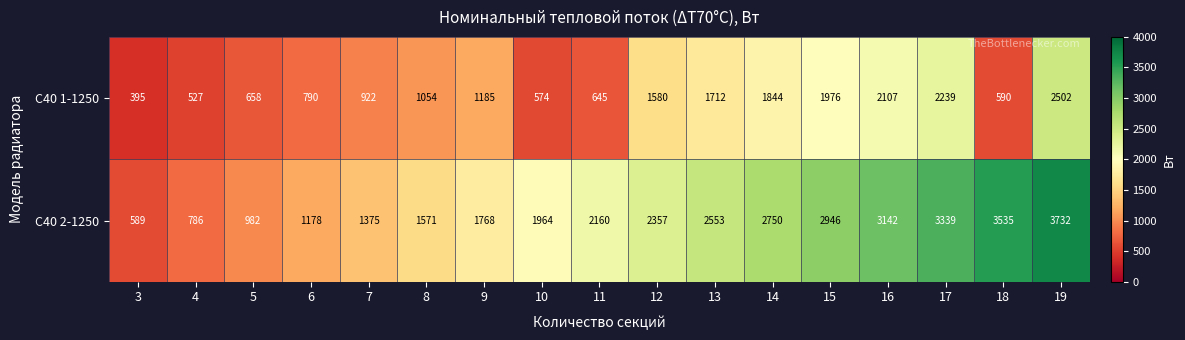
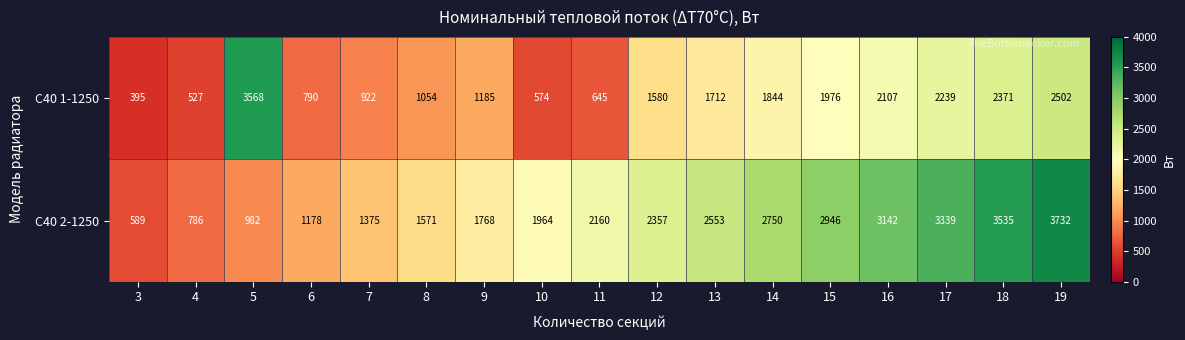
  {
    "С40 1-1250": {
      "3": 395,
      "4": 527,
-     "5": 658,
+     "5": 3568,
      "6": 790,
      "7": 922,
      "8": 1054,
      "9": 1185,
      "10": 574,
      "11": 645,
      "12": 1580,
      "13": 1712,
      "14": 1844,
      "15": 1976,
      "16": 2107,
      "17": 2239,
-     "18": 590,
+     "18": 2371,
      "19": 2502
    },
    "С40 2-1250": {
      "3": 589,
      "4": 786,
      "5": 982,
      "6": 1178,
      "7": 1375,
      "8": 1571,
      "9": 1768,
      "10": 1964,
      "11": 2160,
      "12": 2357,
      "13": 2553,
      "14": 2750,
      "15": 2946,
      "16": 3142,
      "17": 3339,
      "18": 3535,
      "19": 3732
    }
  }
